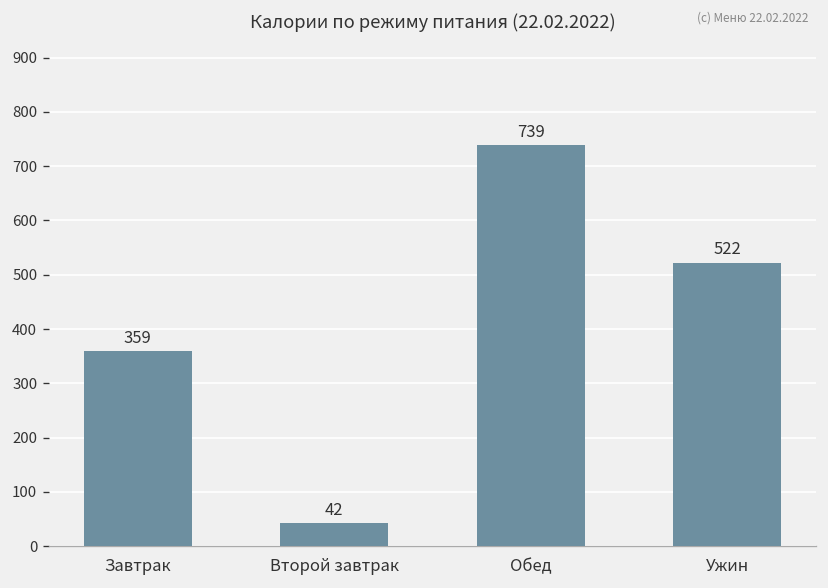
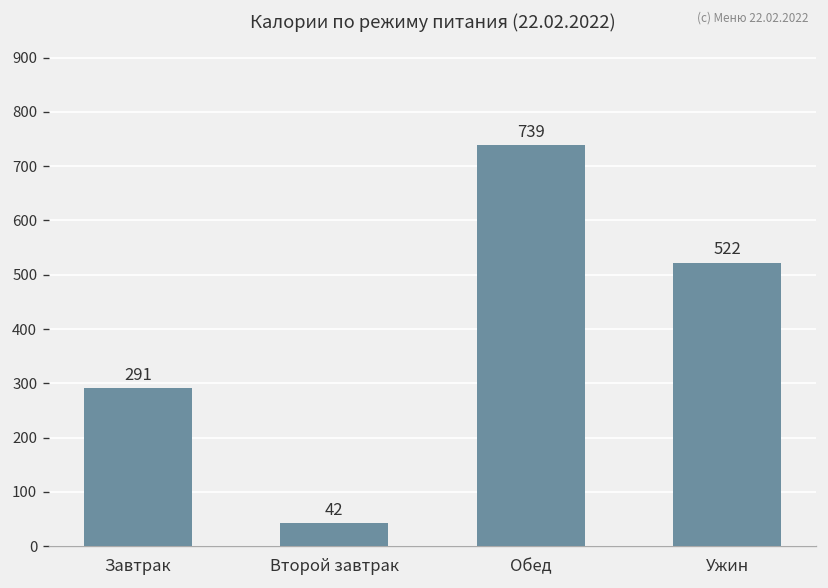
  {
-   "Завтрак": 359,
+   "Завтрак": 291,
    "Второй завтрак": 42,
    "Обед": 739,
    "Ужин": 522
  }
